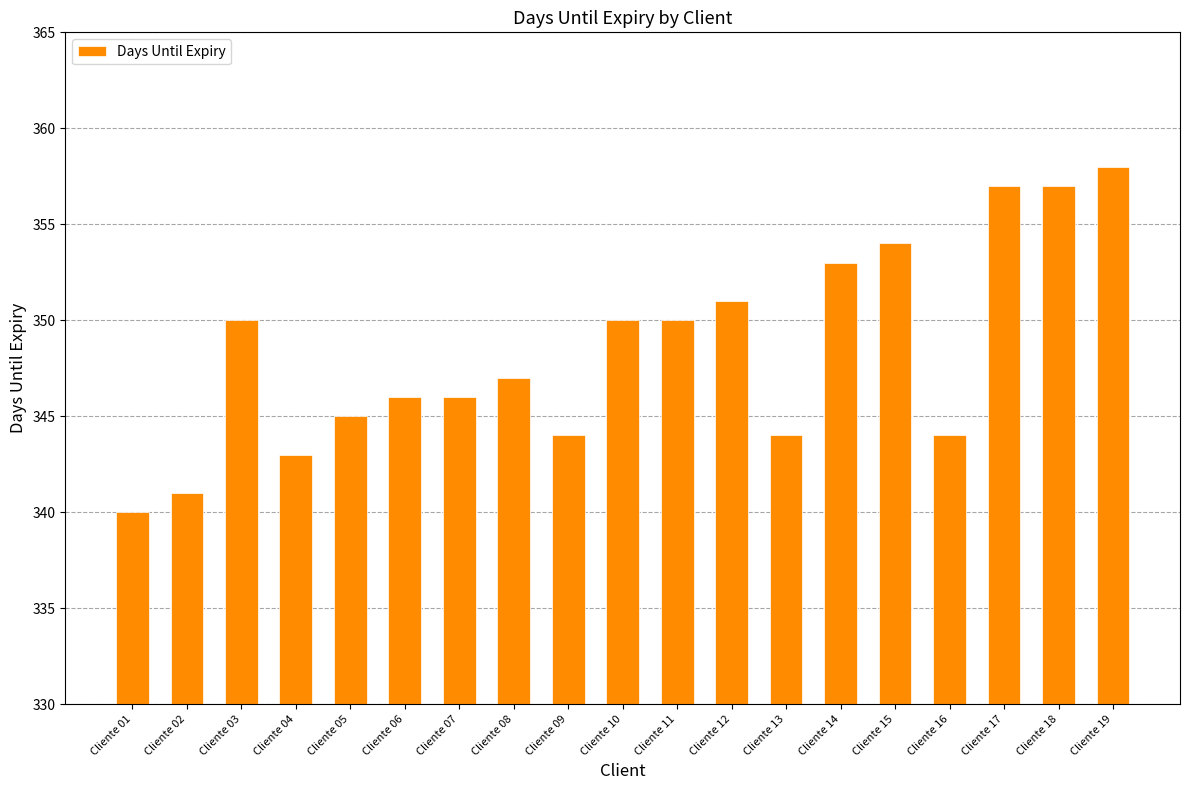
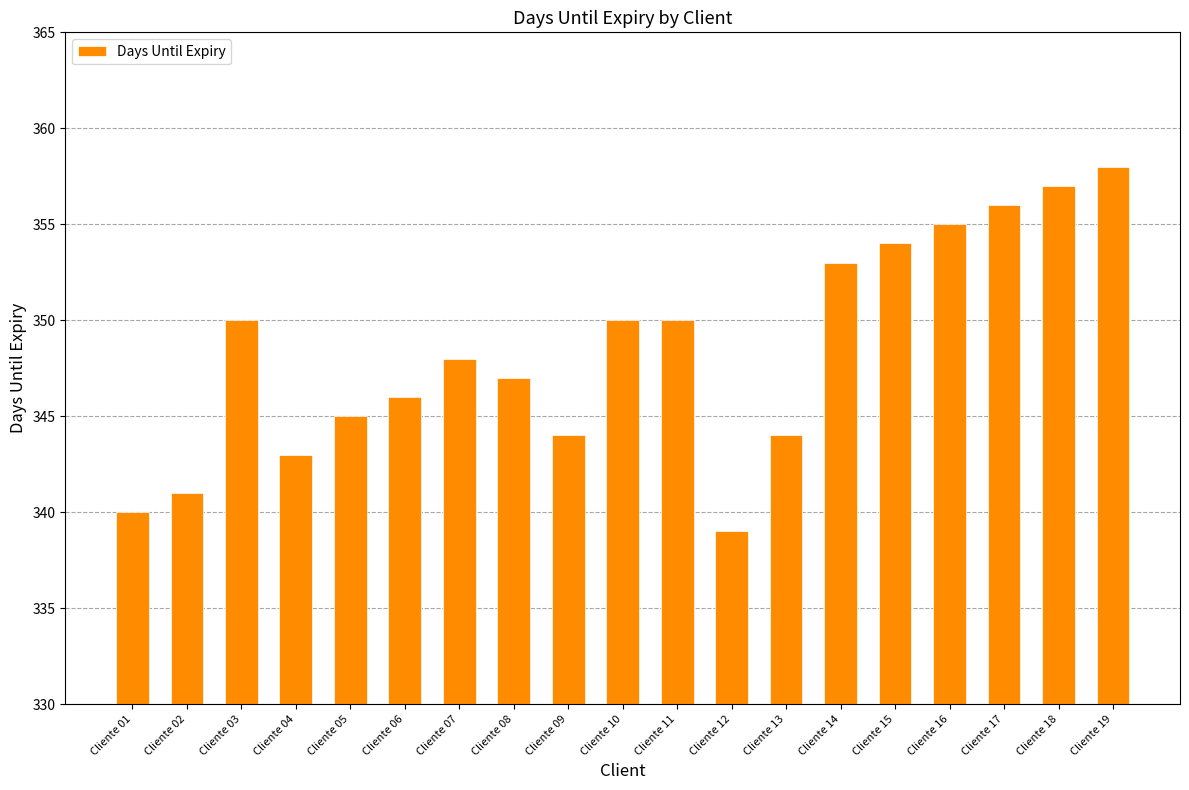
  {
    "Cliente 01": 340,
    "Cliente 02": 341,
    "Cliente 03": 350,
    "Cliente 04": 343,
    "Cliente 05": 345,
    "Cliente 06": 346,
-   "Cliente 07": 346,
+   "Cliente 07": 348,
    "Cliente 08": 347,
    "Cliente 09": 344,
    "Cliente 10": 350,
    "Cliente 11": 350,
-   "Cliente 12": 351,
+   "Cliente 12": 339,
    "Cliente 13": 344,
    "Cliente 14": 353,
    "Cliente 15": 354,
-   "Cliente 16": 344,
-   "Cliente 17": 357,
+   "Cliente 16": 355,
+   "Cliente 17": 356,
    "Cliente 18": 357,
    "Cliente 19": 358
  }
